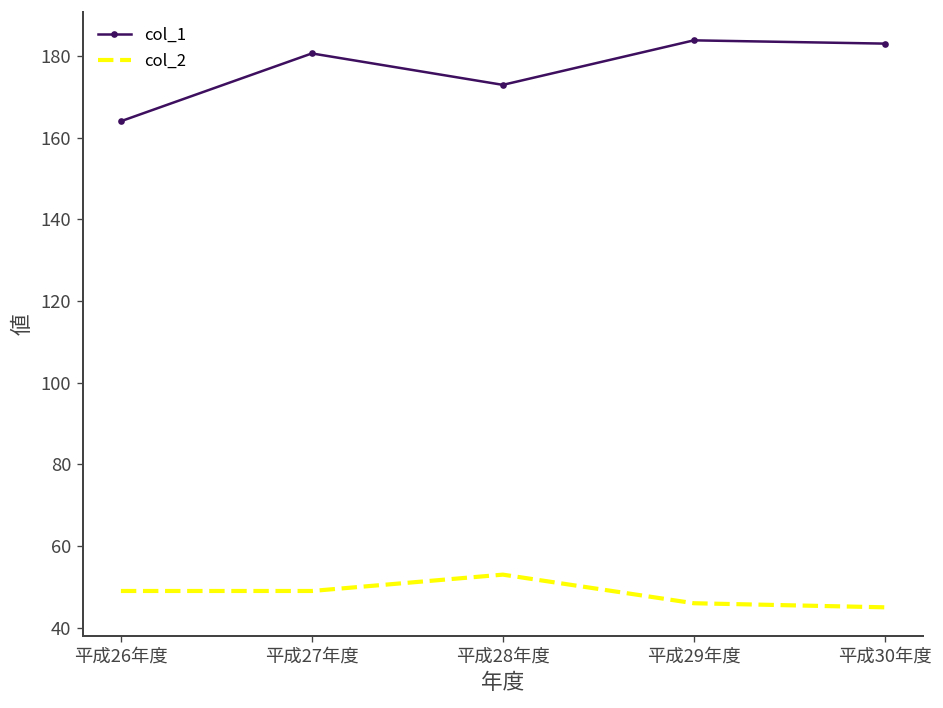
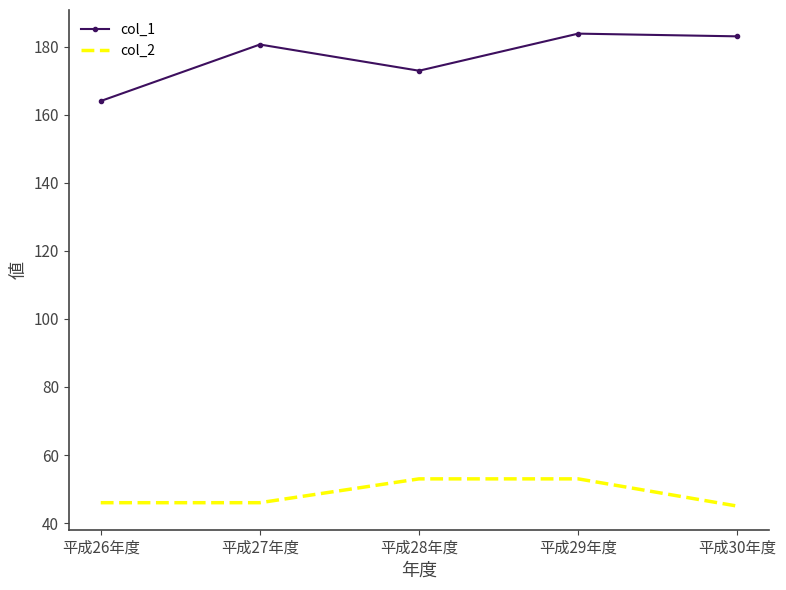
  {
    "col_1": {
      "平成26年度": 164,
      "平成27年度": 181,
      "平成28年度": 173,
      "平成29年度": 184,
      "平成30年度": 183
    },
    "col_2": {
-     "平成26年度": 49,
-     "平成27年度": 49,
+     "平成26年度": 46,
+     "平成27年度": 46,
      "平成28年度": 53,
-     "平成29年度": 46,
+     "平成29年度": 53,
      "平成30年度": 45
    }
  }
